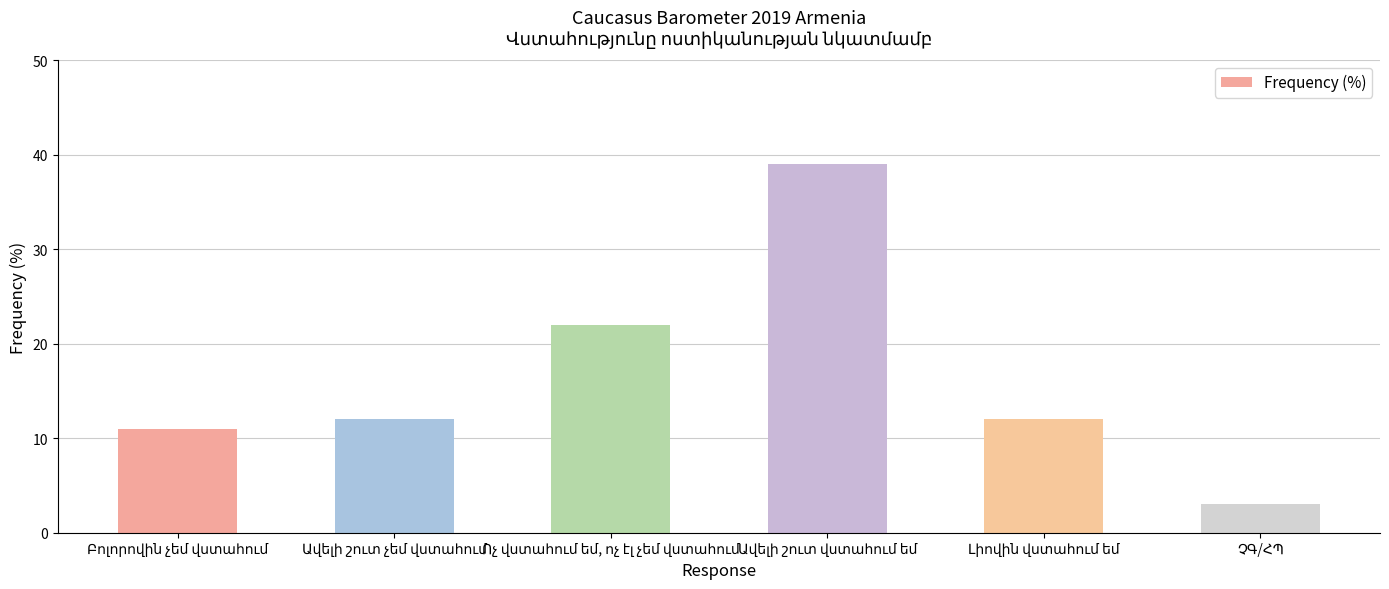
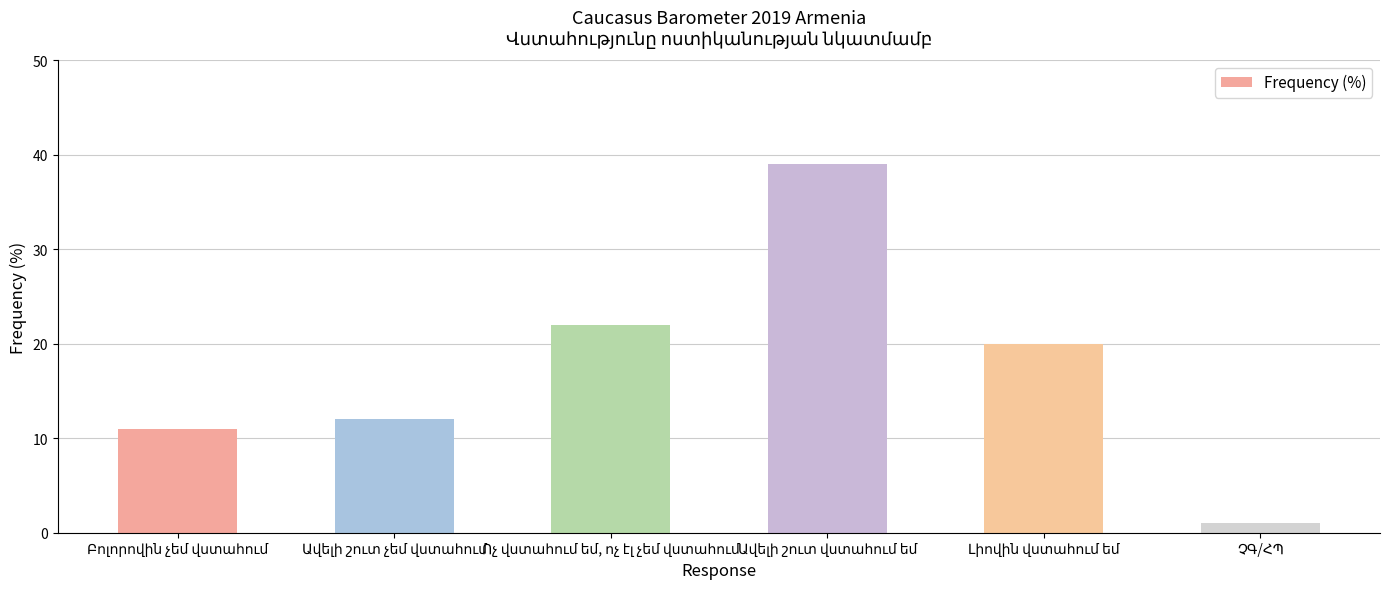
  {
    "Բոլորովին չեմ վստահում": 11,
    "Ավելի շուտ չեմ վստահում": 12,
    "Ոչ վստահում եմ, ոչ էլ չեմ վստահում": 22,
    "Ավելի շուտ վստահում եմ": 39,
-   "Լիովին վստահում եմ": 12,
-   "ՉԳ/ՀՊ": 3
+   "Լիովին վստահում եմ": 20,
+   "ՉԳ/ՀՊ": 1
  }
